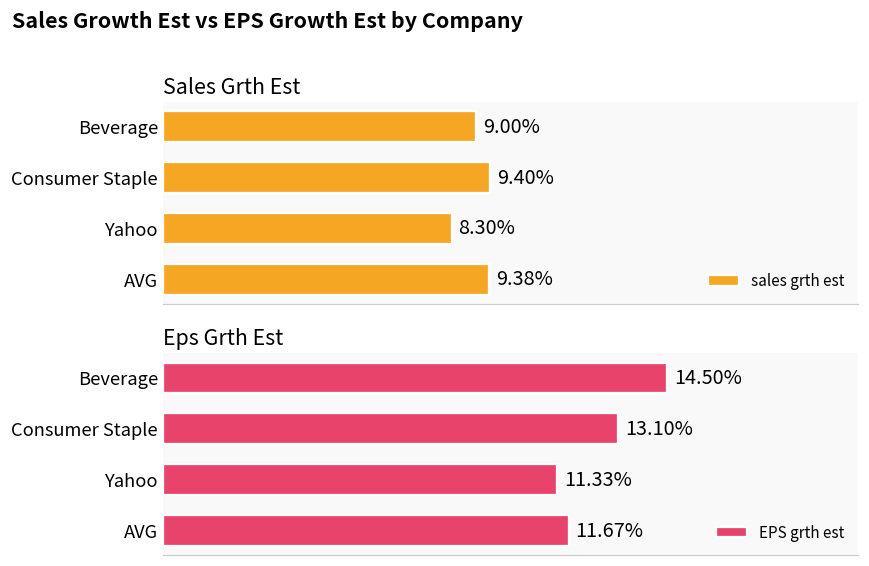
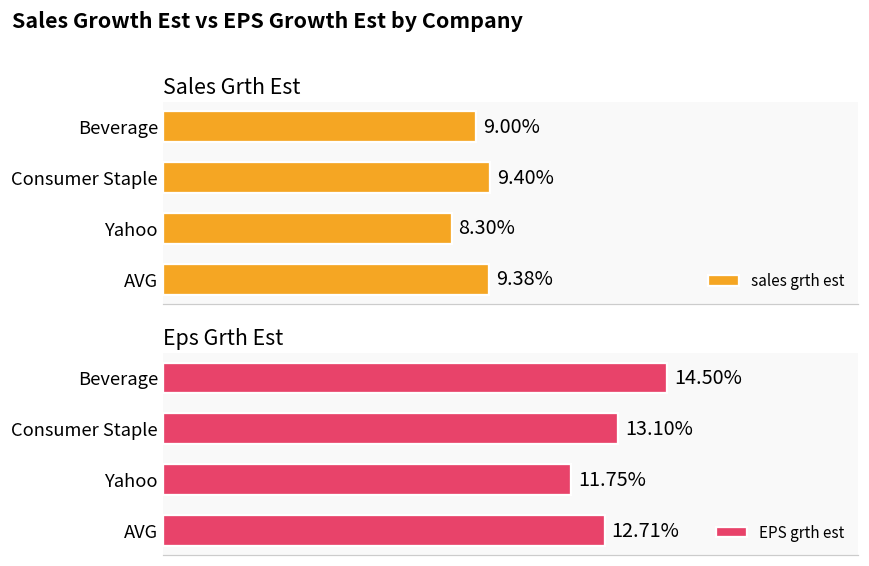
  {
    "Sales Grth Est": {
      "Beverage": "9.00%",
      "Consumer Staple": "9.40%",
      "Yahoo": "8.30%",
      "AVG": "9.38%"
    },
    "Eps Grth Est": {
      "Beverage": "14.50%",
      "Consumer Staple": "13.10%",
-     "Yahoo": "11.33%",
-     "AVG": "11.67%"
+     "Yahoo": "11.75%",
+     "AVG": "12.71%"
    }
  }
